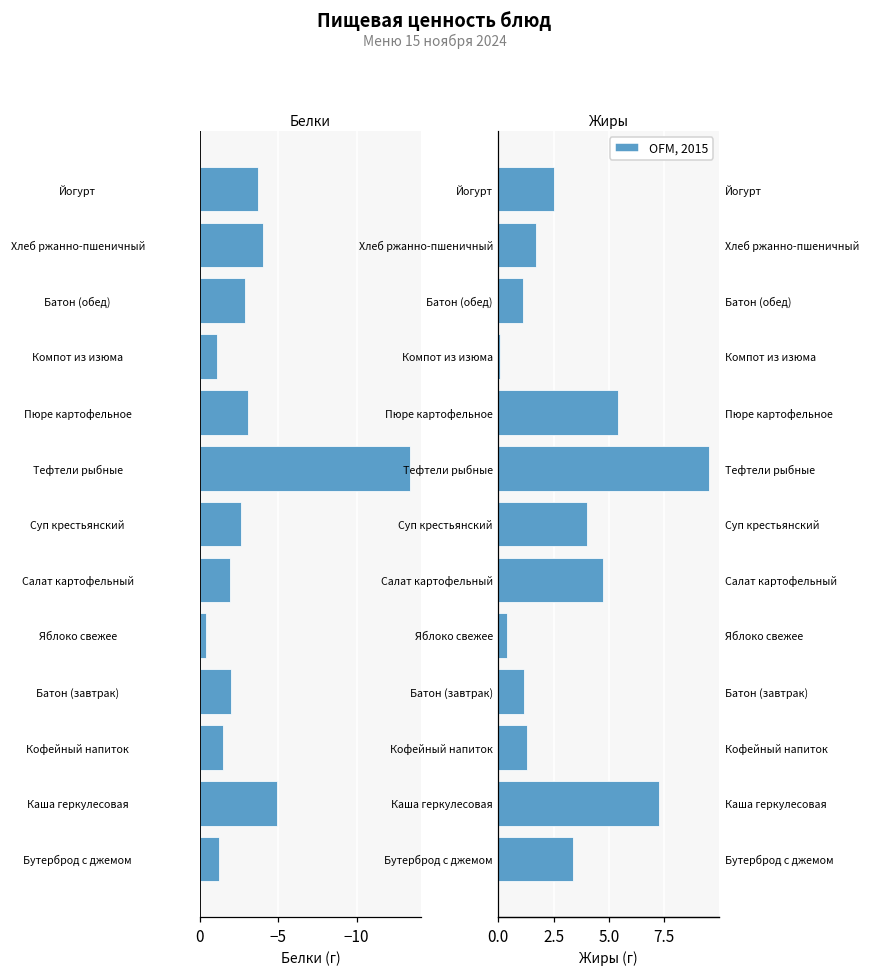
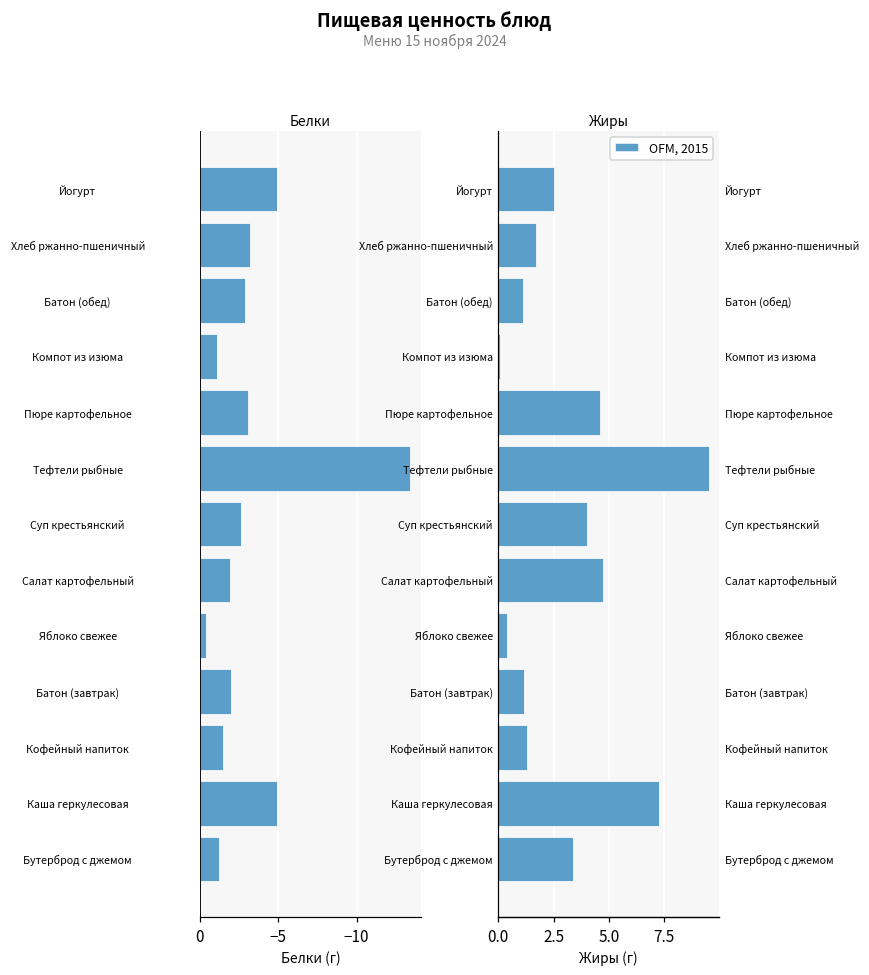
  {
    "Белки": {
-     "Йогурт": -3.7,
-     "Хлеб ржанно-пшеничный": -4.0,
+     "Йогурт": -4.9,
+     "Хлеб ржанно-пшеничный": -3.2,
      "Батон (обед)": -2.9,
      "Компот из изюма": -1.1,
      "Пюре картофельное": -3.1,
      "Тефтели рыбные": -13.4,
      "Суп крестьянский": -2.6,
      "Салат картофельный": -1.9,
      "Яблоко свежее": -0.4,
      "Батон (завтрак)": -2.0,
      "Кофейный напиток": -1.5,
      "Каша геркулесовая": -4.9,
      "Бутерброд с джемом": -1.2
    },
    "Жиры": {
      "Йогурт": 2.5,
      "Хлеб ржанно-пшеничный": 1.7,
      "Батон (обед)": 1.1,
-     "Пюре картофельное": 5.4,
+     "Пюре картофельное": 4.6,
      "Тефтели рыбные": 9.5,
      "Суп крестьянский": 4.0,
      "Салат картофельный": 4.7,
      "Яблоко свежее": 0.4,
      "Батон (завтрак)": 1.2,
      "Кофейный напиток": 1.3,
      "Каша геркулесовая": 7.3,
      "Бутерброд с джемом": 3.4
    }
  }
